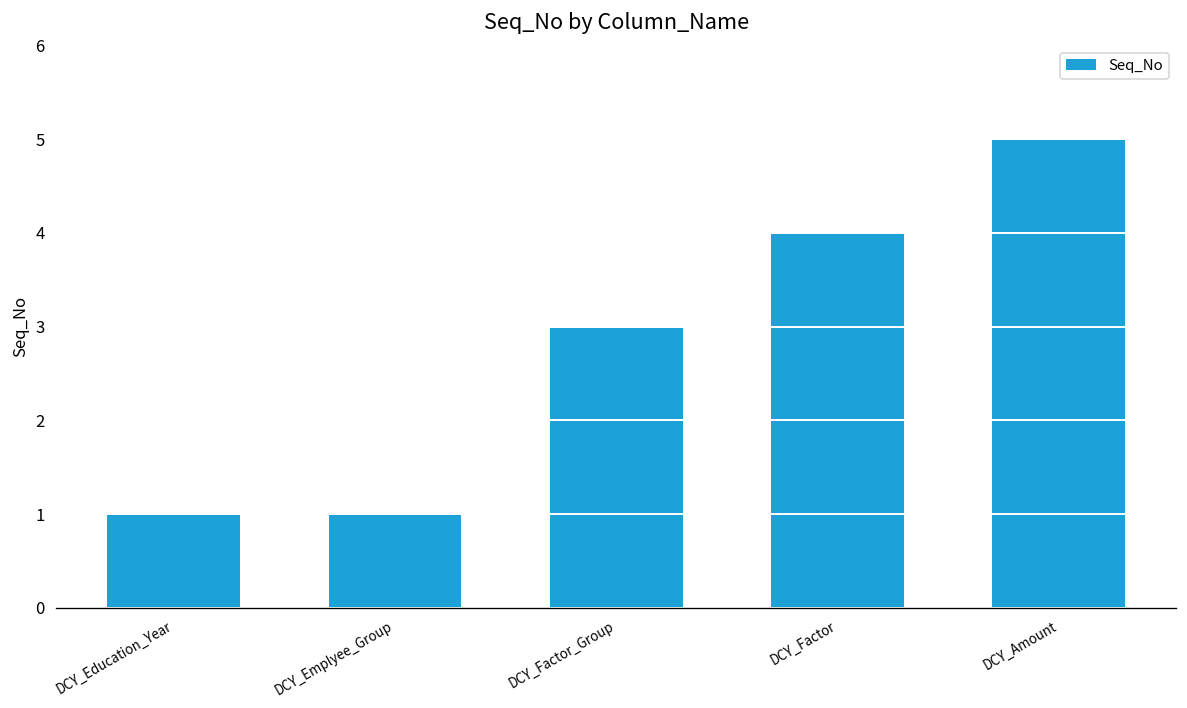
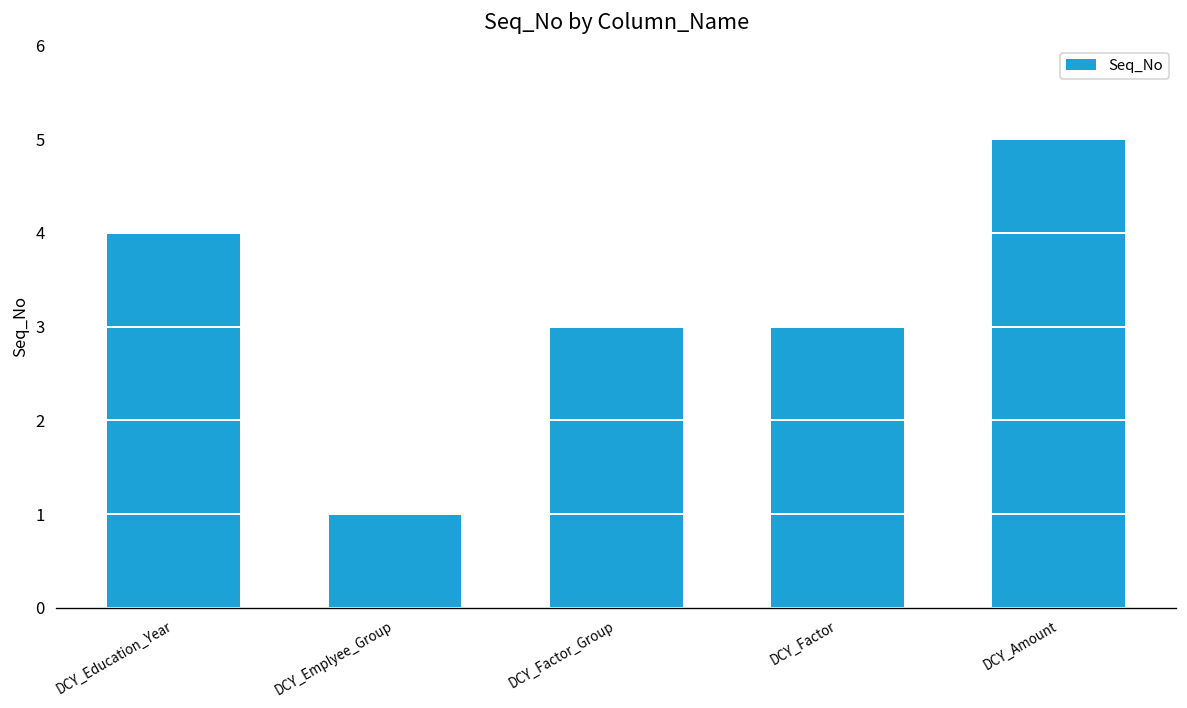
  {
-   "DCY_Education_Year": 1,
+   "DCY_Education_Year": 4,
    "DCY_Emplyee_Group": 1,
    "DCY_Factor_Group": 3,
-   "DCY_Factor": 4,
+   "DCY_Factor": 3,
    "DCY_Amount": 5
  }
